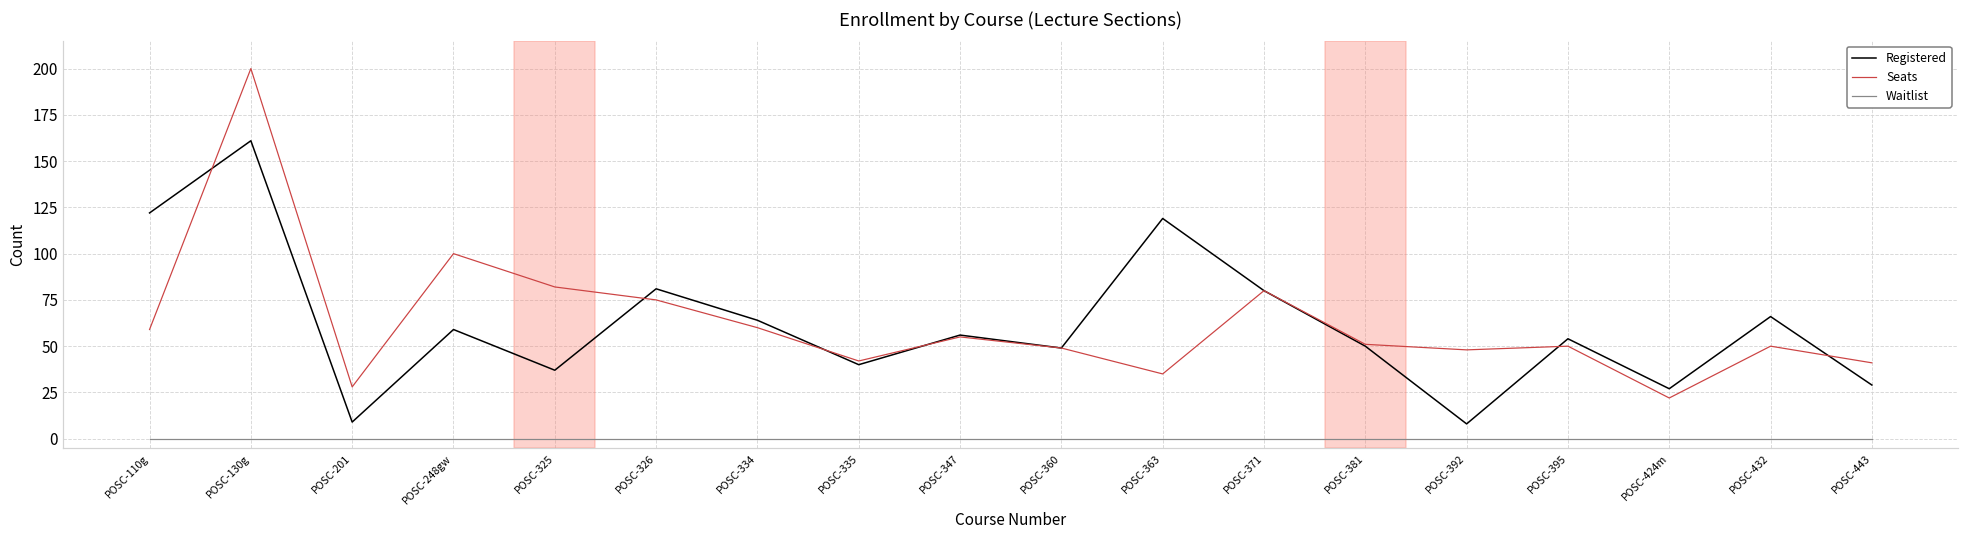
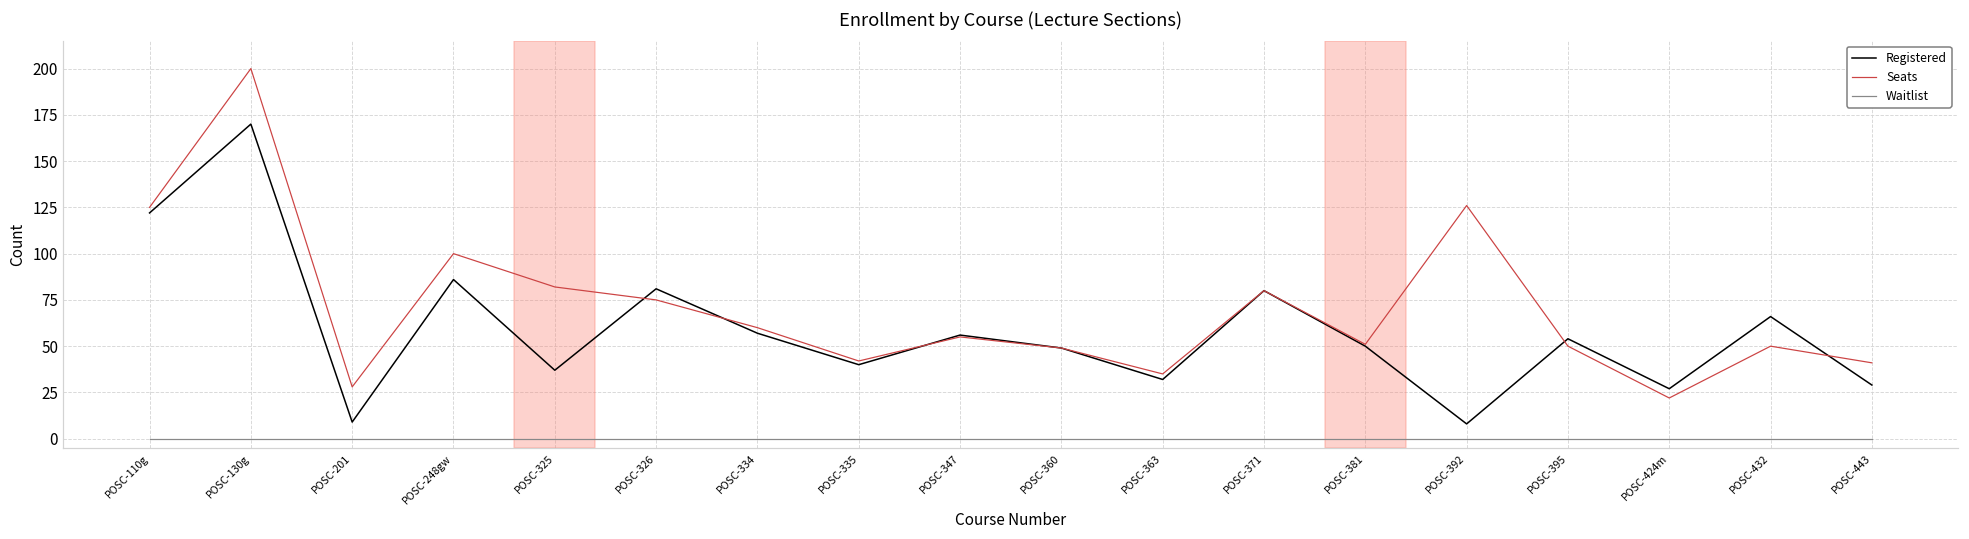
  {
    "Registered": {
      "POSC-110g": 122,
-     "POSC-130g": 161,
+     "POSC-130g": 170,
      "POSC-201": 9,
-     "POSC-248gw": 59,
+     "POSC-248gw": 86,
      "POSC-325": 37,
      "POSC-326": 81,
-     "POSC-334": 64,
+     "POSC-334": 57,
      "POSC-335": 40,
-     "POSC-363": 119,
+     "POSC-363": 32,
      "POSC-392": 8,
      "POSC-395": 54,
      "POSC-424m": 27,
      "POSC-432": 66,
      "POSC-443": 29
    },
    "Seats": {
-     "POSC-110g": 59,
+     "POSC-110g": 125,
      "POSC-130g": 200,
      "POSC-201": 28,
      "POSC-248gw": 100,
      "POSC-325": 82,
      "POSC-326": 75,
      "POSC-334": 60,
      "POSC-335": 42,
      "POSC-363": 35,
-     "POSC-392": 48,
+     "POSC-392": 126,
      "POSC-395": 50,
      "POSC-424m": 22,
      "POSC-432": 50,
      "POSC-443": 41
    },
    "Waitlist": {
      "POSC-110g": 0,
      "POSC-130g": 0,
      "POSC-201": 0,
      "POSC-248gw": 0,
      "POSC-325": 0,
      "POSC-326": 0,
      "POSC-334": 0,
      "POSC-335": 0,
      "POSC-347": 0,
      "POSC-360": 0,
      "POSC-363": 0,
      "POSC-371": 0,
      "POSC-381": 0,
      "POSC-392": 0,
      "POSC-395": 0,
      "POSC-424m": 0,
      "POSC-432": 0,
      "POSC-443": 0
    }
  }
